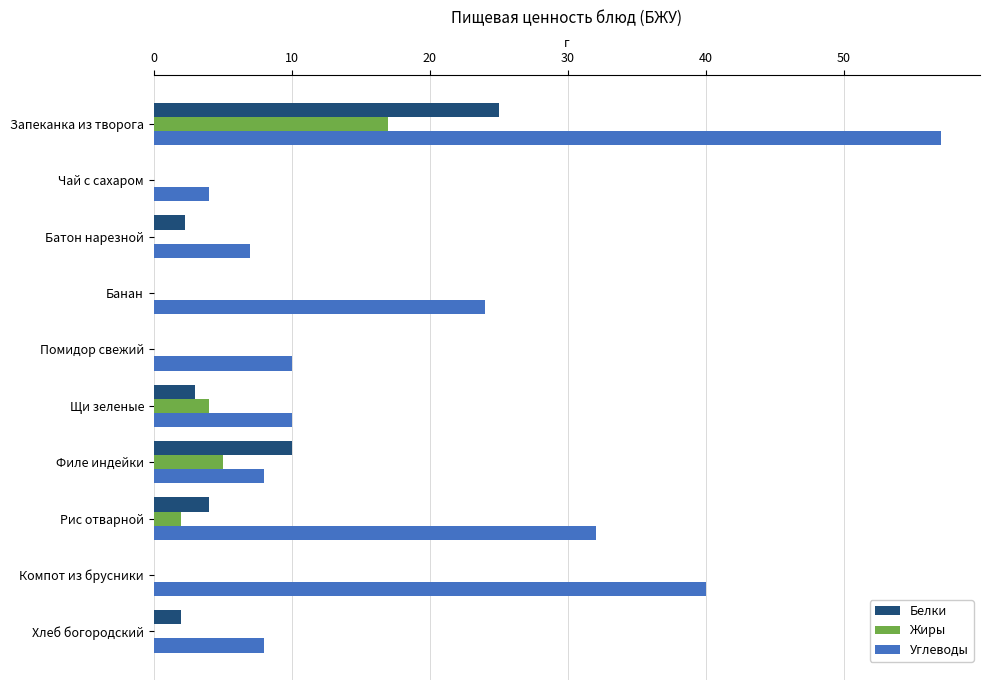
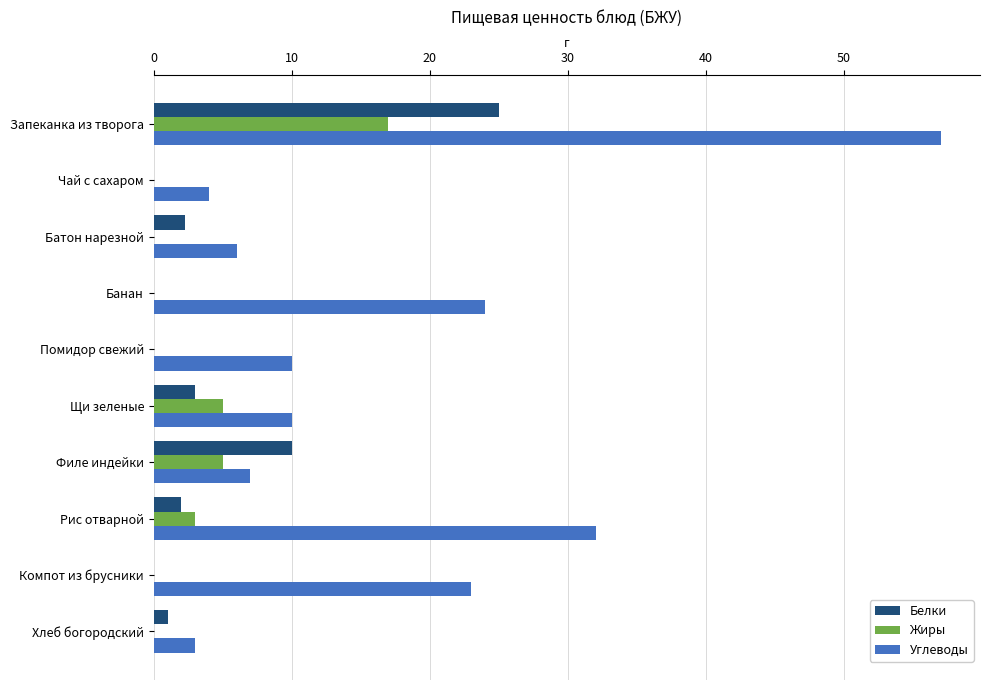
  {
    "Белки": {
      "Запеканка из творога": 25,
      "Чай с сахаром": 0,
      "Батон нарезной": 2.3,
      "Банан": 0,
      "Помидор свежий": 0,
      "Щи зеленые": 3,
      "Филе индейки": 10,
-     "Рис отварной": 4,
+     "Рис отварной": 2,
      "Компот из брусники": 0,
-     "Хлеб богородский": 2
+     "Хлеб богородский": 1
    },
    "Жиры": {
      "Запеканка из творога": 17,
      "Чай с сахаром": 0,
      "Батон нарезной": 0,
      "Банан": 0,
      "Помидор свежий": 0,
-     "Щи зеленые": 4,
+     "Щи зеленые": 5,
      "Филе индейки": 5,
-     "Рис отварной": 2,
+     "Рис отварной": 3,
      "Компот из брусники": 0,
      "Хлеб богородский": 0
    },
    "Углеводы": {
      "Запеканка из творога": 57,
      "Чай с сахаром": 4,
-     "Батон нарезной": 7,
+     "Батон нарезной": 6,
      "Банан": 24,
      "Помидор свежий": 10,
      "Щи зеленые": 10,
-     "Филе индейки": 8,
+     "Филе индейки": 7,
      "Рис отварной": 32,
-     "Компот из брусники": 40,
-     "Хлеб богородский": 8
+     "Компот из брусники": 23,
+     "Хлеб богородский": 3
    }
  }
